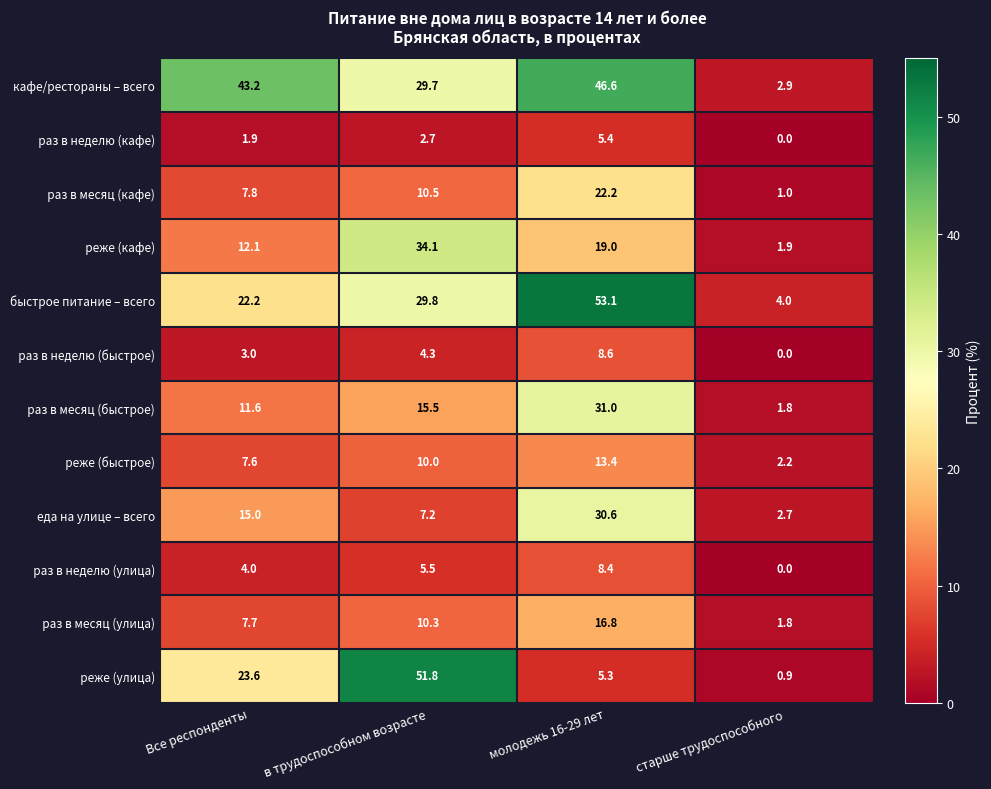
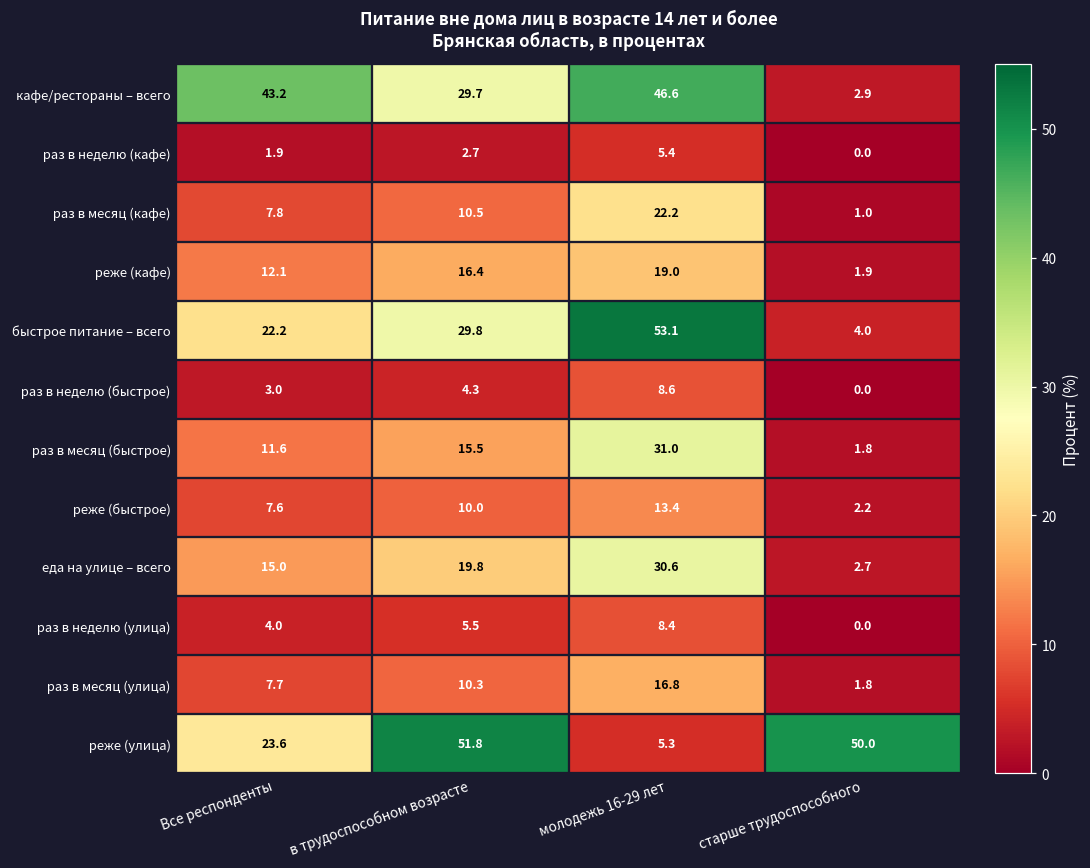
  {
    "кафе/рестораны – всего": {
      "Все респонденты": 43.2,
      "в трудоспособном возрасте": 29.7,
      "молодежь 16-29 лет": 46.6,
      "старше трудоспособного": 2.9
    },
    "раз в неделю (кафе)": {
      "Все респонденты": 1.9,
      "в трудоспособном возрасте": 2.7,
      "молодежь 16-29 лет": 5.4,
      "старше трудоспособного": 0.0
    },
    "раз в месяц (кафе)": {
      "Все респонденты": 7.8,
      "в трудоспособном возрасте": 10.5,
      "молодежь 16-29 лет": 22.2,
      "старше трудоспособного": 1.0
    },
    "реже (кафе)": {
      "Все респонденты": 12.1,
-     "в трудоспособном возрасте": 34.1,
+     "в трудоспособном возрасте": 16.4,
      "молодежь 16-29 лет": 19.0,
      "старше трудоспособного": 1.9
    },
    "быстрое питание – всего": {
      "Все респонденты": 22.2,
      "в трудоспособном возрасте": 29.8,
      "молодежь 16-29 лет": 53.1,
      "старше трудоспособного": 4.0
    },
    "раз в неделю (быстрое)": {
      "Все респонденты": 3.0,
      "в трудоспособном возрасте": 4.3,
      "молодежь 16-29 лет": 8.6,
      "старше трудоспособного": 0.0
    },
    "раз в месяц (быстрое)": {
      "Все респонденты": 11.6,
      "в трудоспособном возрасте": 15.5,
      "молодежь 16-29 лет": 31.0,
      "старше трудоспособного": 1.8
    },
    "реже (быстрое)": {
      "Все респонденты": 7.6,
      "в трудоспособном возрасте": 10.0,
      "молодежь 16-29 лет": 13.4,
      "старше трудоспособного": 2.2
    },
    "еда на улице – всего": {
      "Все респонденты": 15.0,
-     "в трудоспособном возрасте": 7.2,
+     "в трудоспособном возрасте": 19.8,
      "молодежь 16-29 лет": 30.6,
      "старше трудоспособного": 2.7
    },
    "раз в неделю (улица)": {
      "Все респонденты": 4.0,
      "в трудоспособном возрасте": 5.5,
      "молодежь 16-29 лет": 8.4,
      "старше трудоспособного": 0.0
    },
    "раз в месяц (улица)": {
      "Все респонденты": 7.7,
      "в трудоспособном возрасте": 10.3,
      "молодежь 16-29 лет": 16.8,
      "старше трудоспособного": 1.8
    },
    "реже (улица)": {
      "Все респонденты": 23.6,
      "в трудоспособном возрасте": 51.8,
      "молодежь 16-29 лет": 5.3,
-     "старше трудоспособного": 0.9
+     "старше трудоспособного": 50.0
    }
  }
